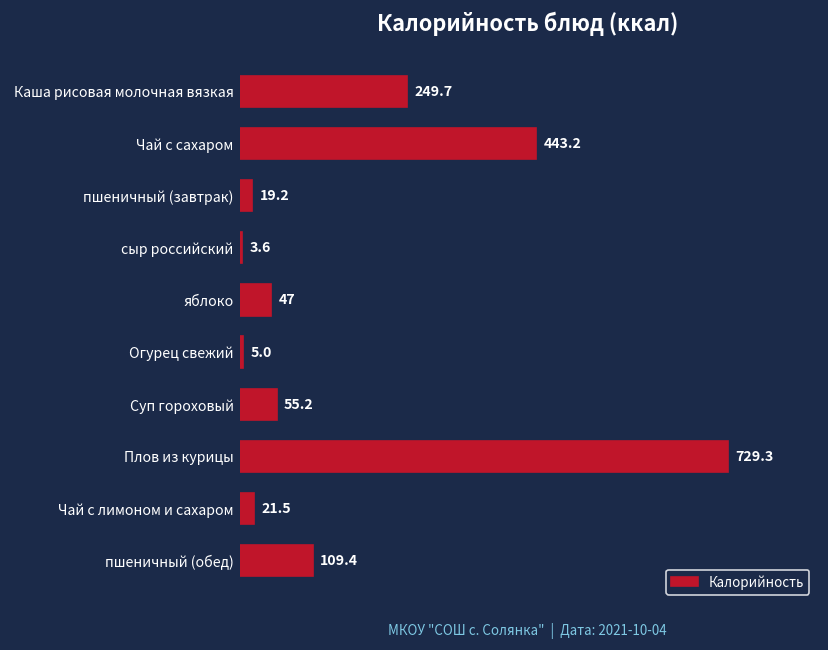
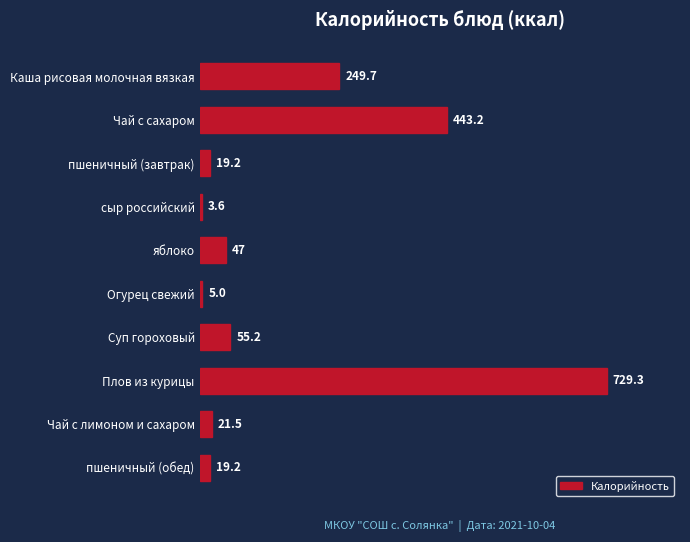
  {
    "Каша рисовая молочная вязкая": 249.7,
    "Чай с сахаром": 443.2,
    "пшеничный (завтрак)": 19.2,
    "сыр российский": 3.6,
    "яблоко": 47,
    "Огурец свежий": 5.0,
    "Суп гороховый": 55.2,
    "Плов из курицы": 729.3,
    "Чай с лимоном и сахаром": 21.5,
-   "пшеничный (обед)": 109.4
+   "пшеничный (обед)": 19.2
  }
